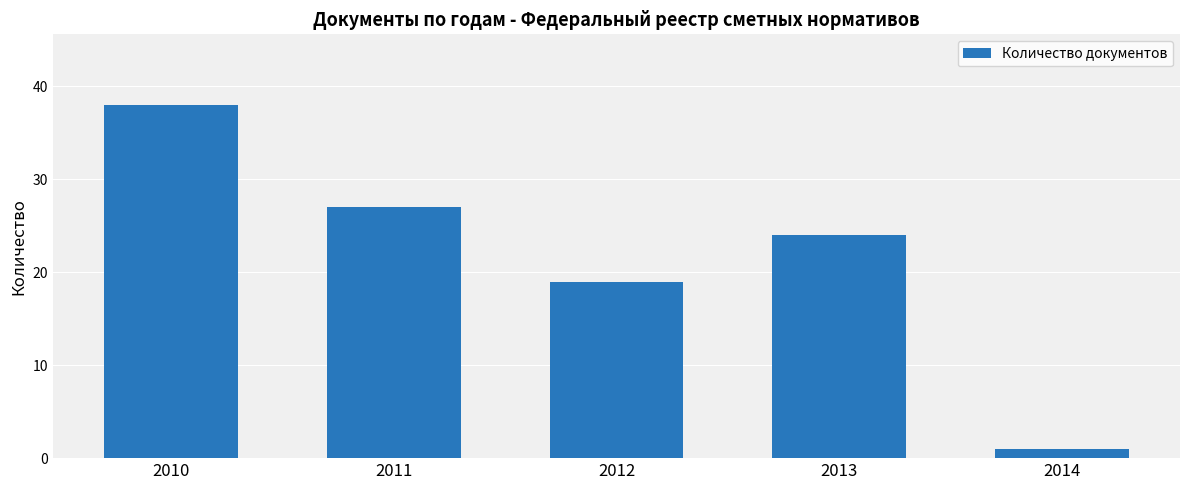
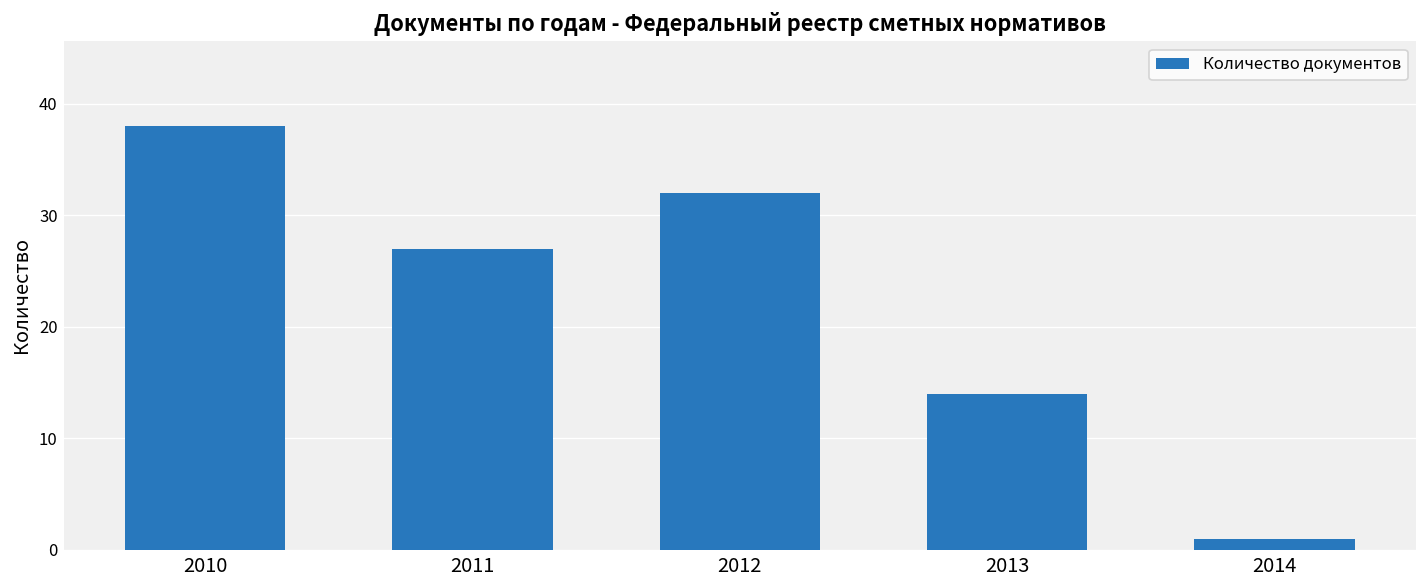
  {
    "2010": 38,
    "2011": 27,
-   "2012": 19,
-   "2013": 24,
+   "2012": 32,
+   "2013": 14,
    "2014": 1
  }
